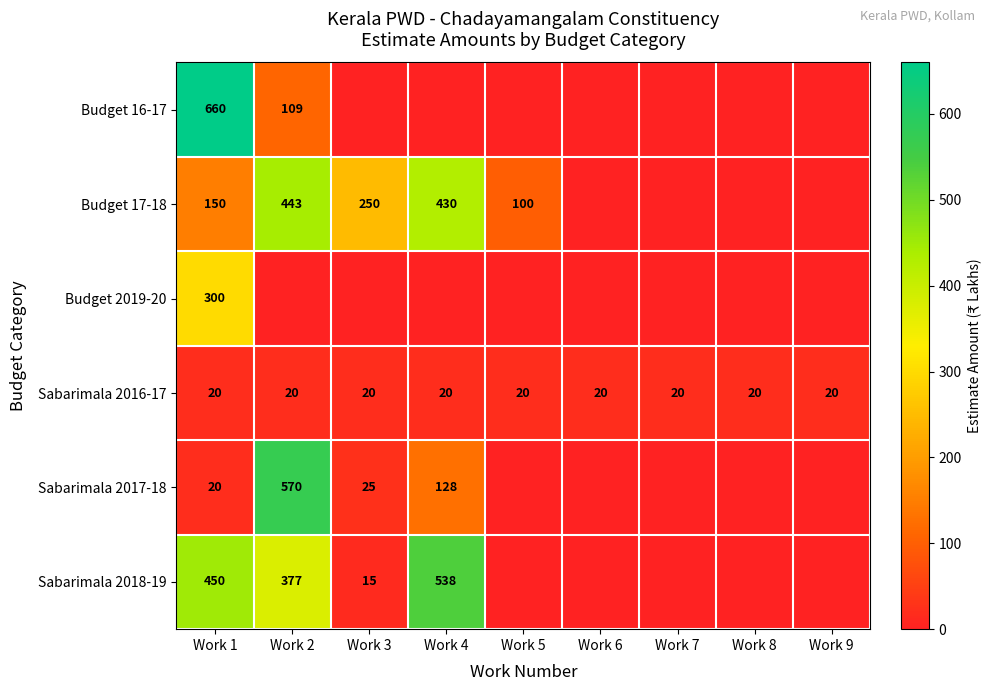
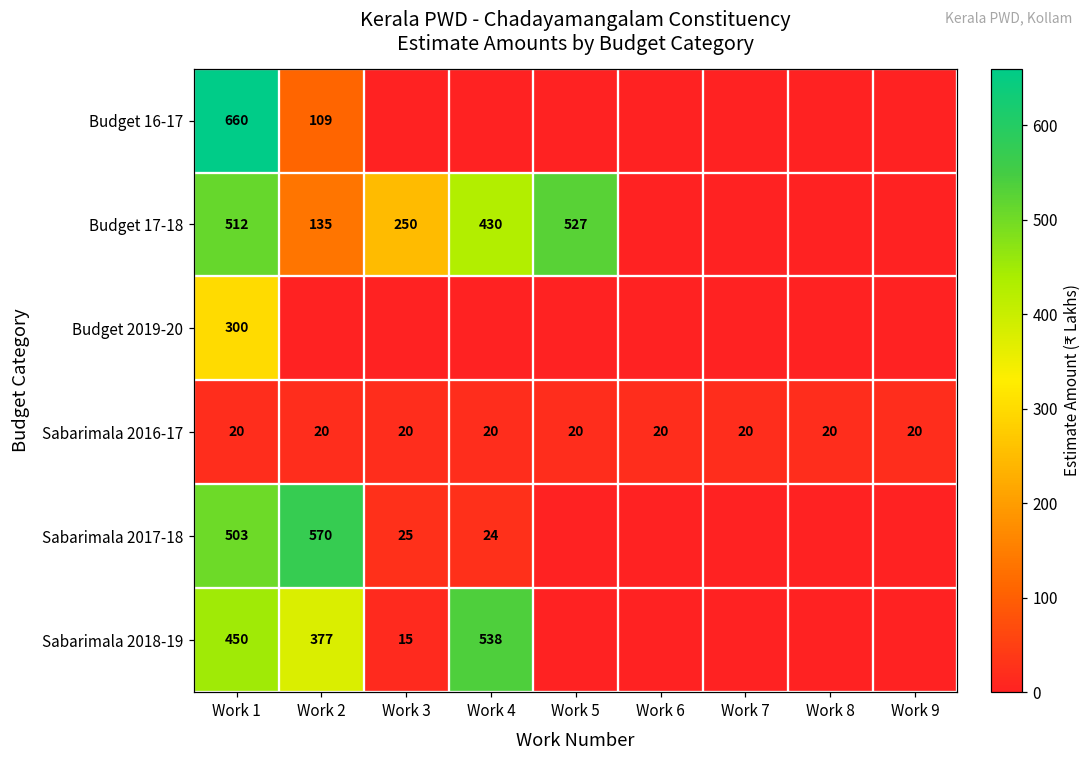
  {
    "Budget 16-17": {
      "Work 1": 660,
      "Work 2": 109
    },
    "Budget 17-18": {
-     "Work 1": 150,
-     "Work 2": 443,
+     "Work 1": 512,
+     "Work 2": 135,
      "Work 3": 250,
      "Work 4": 430,
-     "Work 5": 100
+     "Work 5": 527
    },
    "Budget 2019-20": {
      "Work 1": 300
    },
    "Sabarimala 2016-17": {
      "Work 1": 20,
      "Work 2": 20,
      "Work 3": 20,
      "Work 4": 20,
      "Work 5": 20,
      "Work 6": 20,
      "Work 7": 20,
      "Work 8": 20,
      "Work 9": 20
    },
    "Sabarimala 2017-18": {
-     "Work 1": 20,
+     "Work 1": 503,
      "Work 2": 570,
      "Work 3": 25,
-     "Work 4": 128
+     "Work 4": 24
    },
    "Sabarimala 2018-19": {
      "Work 1": 450,
      "Work 2": 377,
      "Work 3": 15,
      "Work 4": 538
    }
  }
